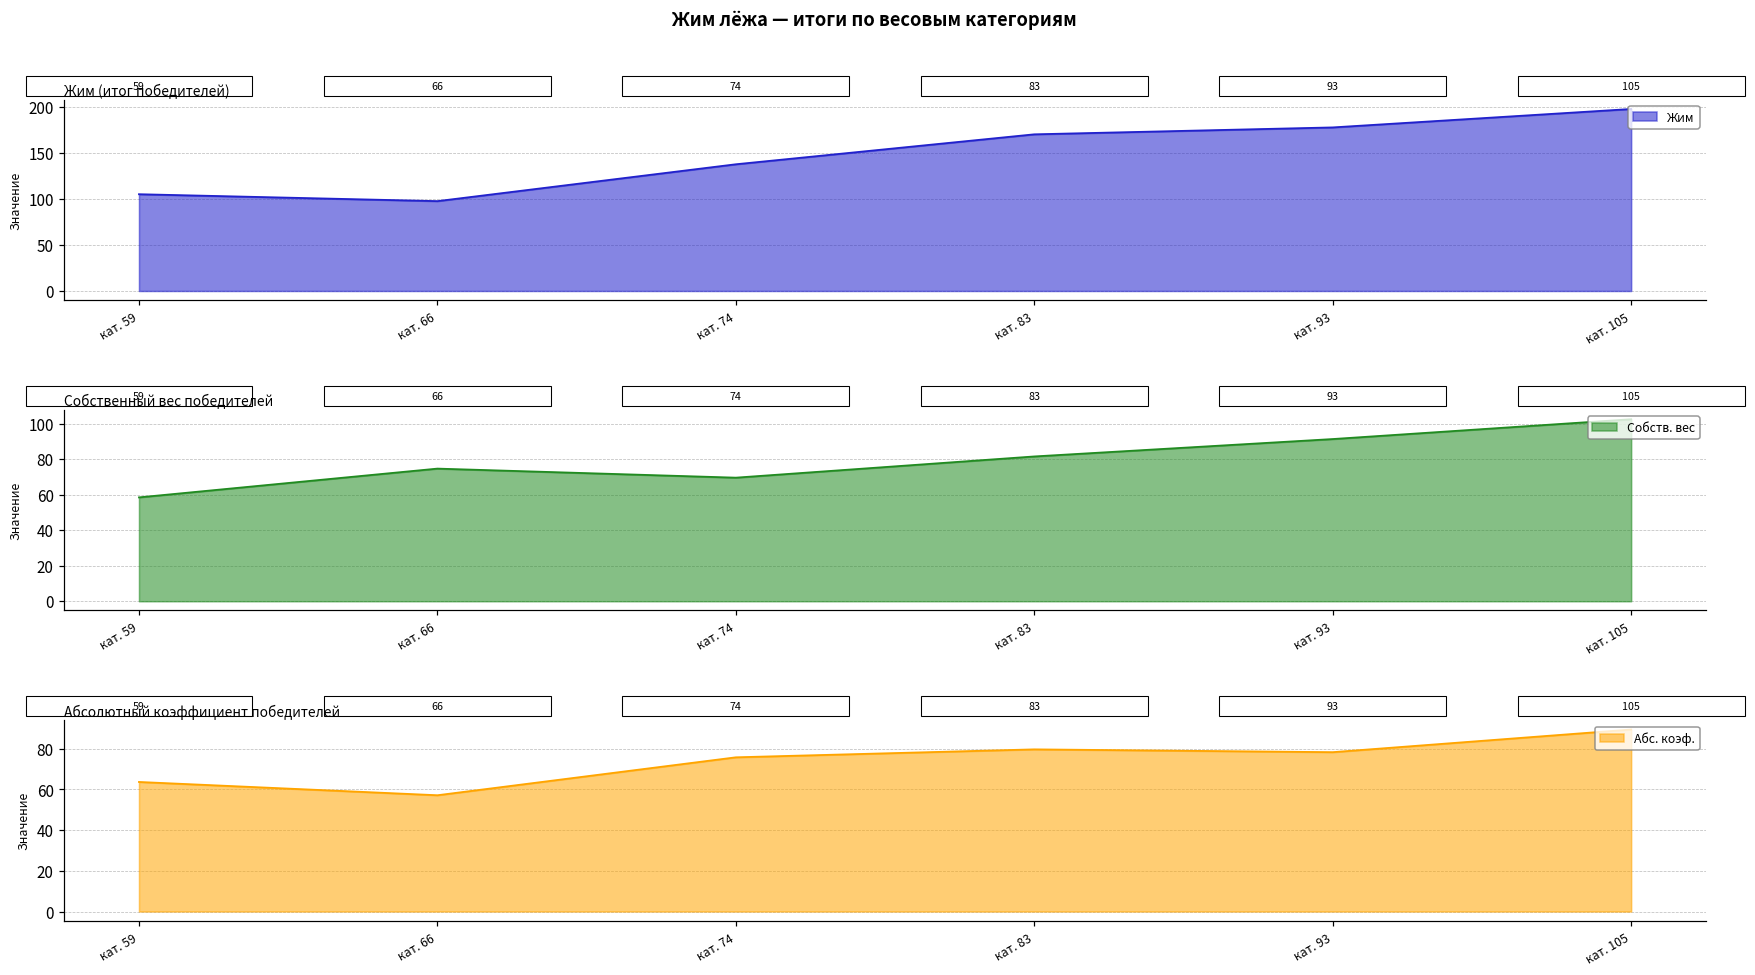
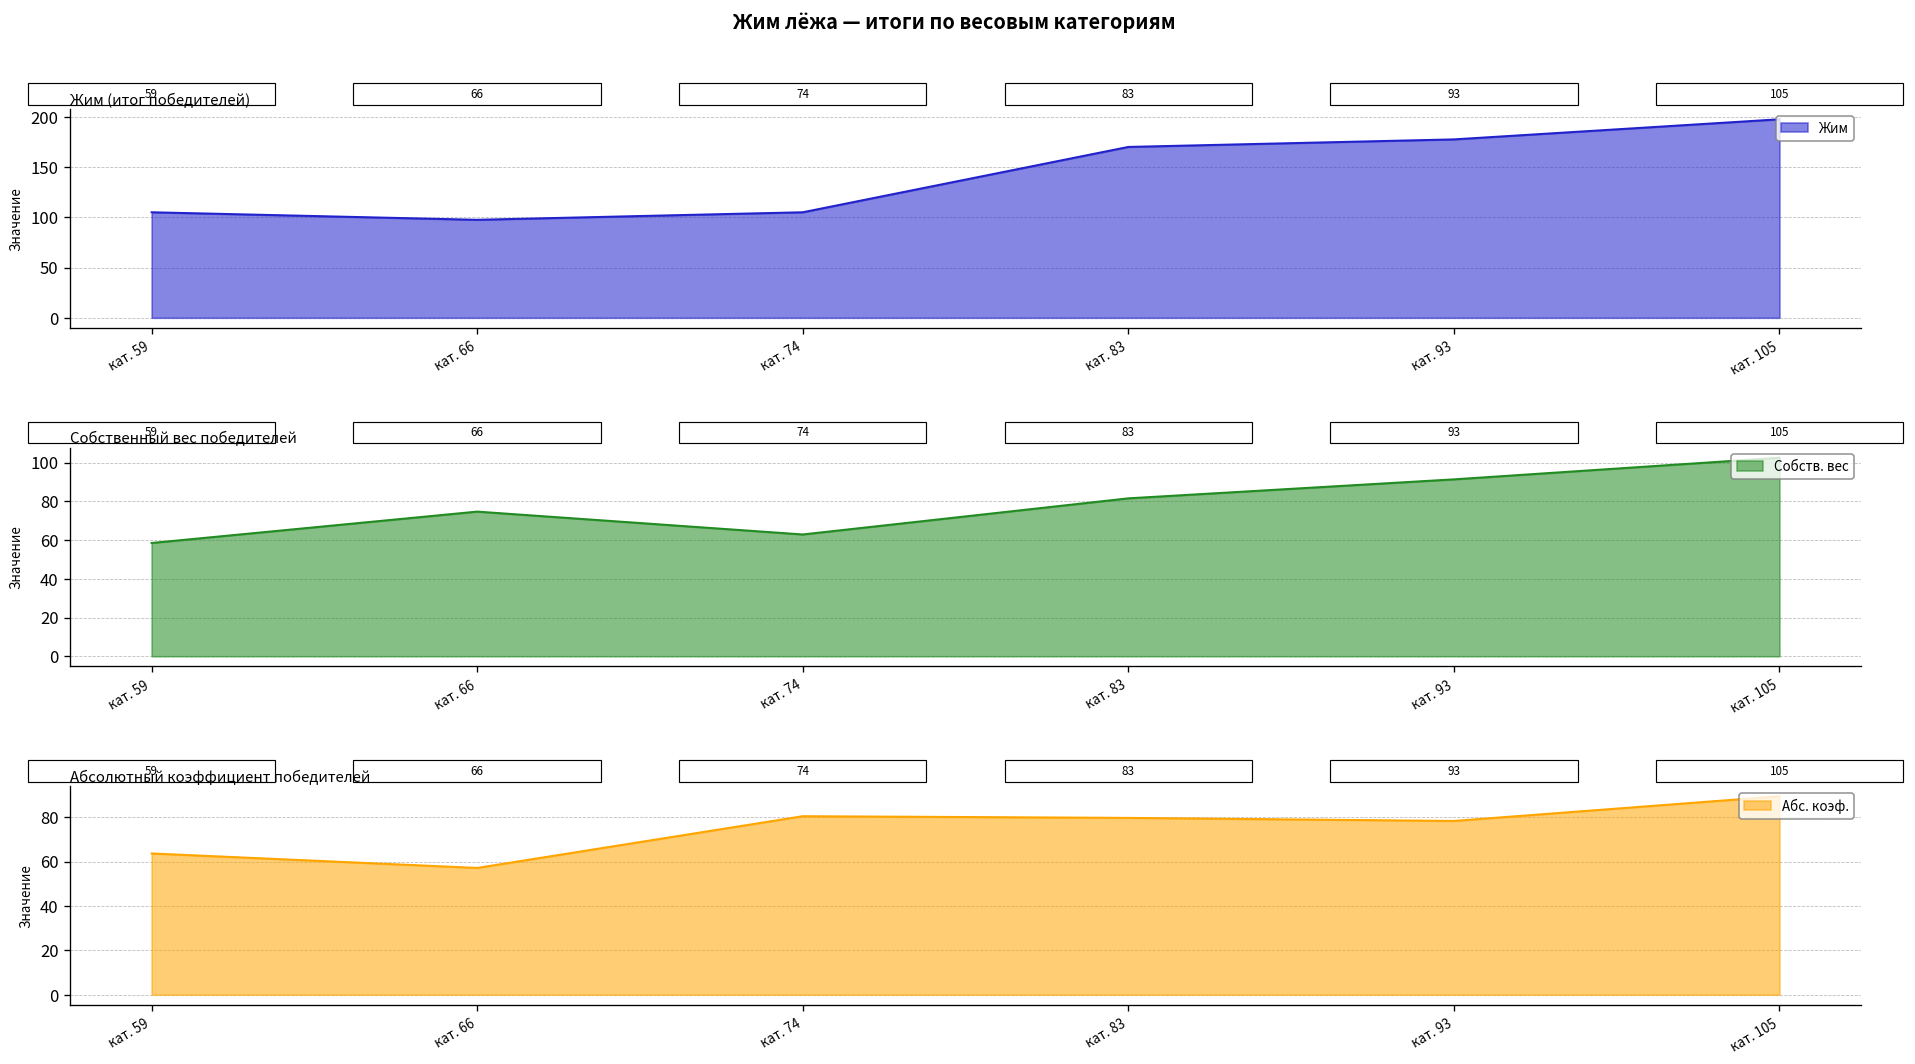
  {
    "Жим (итог победителей)": {
      "кат. 59": 110,
      "кат. 66": 100,
-     "кат. 74": 140,
+     "кат. 74": 110,
      "кат. 83": 170,
      "кат. 93": 180
    },
    "Собственный вес победителей": {
      "кат. 59": 59,
      "кат. 66": 75,
-     "кат. 74": 70,
+     "кат. 74": 63,
      "кат. 83": 82,
      "кат. 93": 91
    },
    "Абсолютный коэффициент победителей": {
      "кат. 59": 64,
      "кат. 66": 57,
-     "кат. 74": 76,
+     "кат. 74": 80,
      "кат. 83": 80,
      "кат. 93": 78
    }
  }
